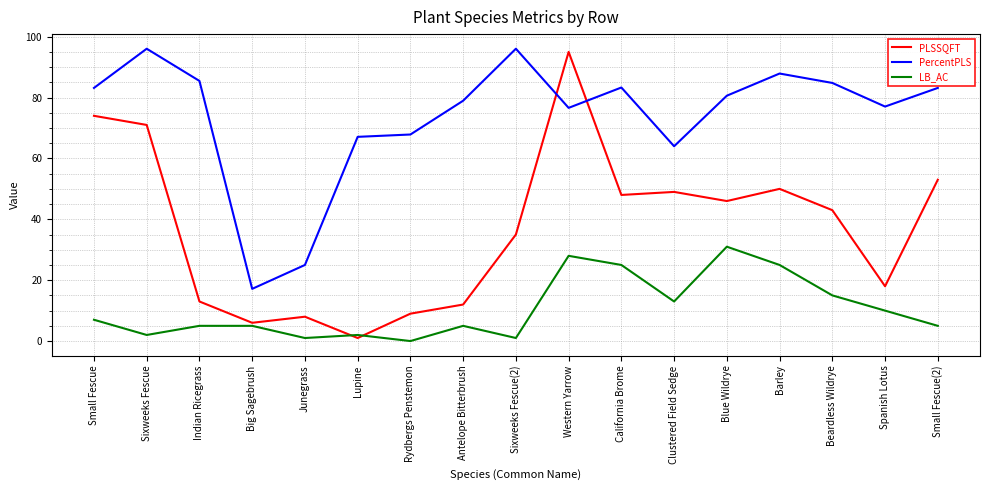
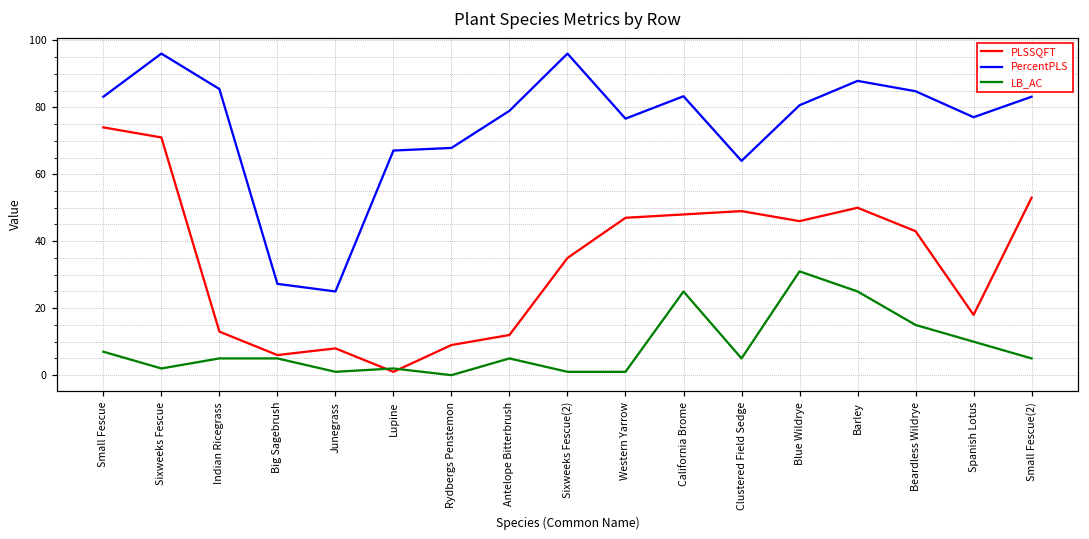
  {
    "PLSSQFT": {
      "Small Fescue": 74,
      "Sixweeks Fescue": 71,
      "Indian Ricegrass": 13,
      "Big Sagebrush": 6,
      "Junegrass": 8,
      "Lupine": 1,
      "Rydbergs Penstemon": 9,
      "Antelope Bitterbrush": 12,
      "Sixweeks Fescue(2)": 35,
-     "Western Yarrow": 95,
+     "Western Yarrow": 47,
      "California Brome": 48,
      "Clustered Field Sedge": 49,
      "Blue Wildrye": 46,
      "Barley": 50,
      "Beardless Wildrye": 43,
      "Spanish Lotus": 18,
      "Small Fescue(2)": 53
    },
    "PercentPLS": {
      "Small Fescue": 83,
      "Sixweeks Fescue": 96,
      "Indian Ricegrass": 85,
-     "Big Sagebrush": 17,
+     "Big Sagebrush": 27,
      "Junegrass": 25,
      "Lupine": 67,
      "Rydbergs Penstemon": 68,
      "Antelope Bitterbrush": 79,
      "Sixweeks Fescue(2)": 96,
      "Western Yarrow": 77,
      "California Brome": 83,
      "Clustered Field Sedge": 64,
      "Blue Wildrye": 81,
      "Barley": 88,
      "Beardless Wildrye": 85,
      "Spanish Lotus": 77,
      "Small Fescue(2)": 83
    },
    "LB_AC": {
      "Small Fescue": 7,
      "Sixweeks Fescue": 2,
      "Indian Ricegrass": 5,
      "Big Sagebrush": 5,
      "Junegrass": 1,
      "Lupine": 2,
      "Rydbergs Penstemon": 0,
      "Antelope Bitterbrush": 5,
      "Sixweeks Fescue(2)": 1,
-     "Western Yarrow": 28,
+     "Western Yarrow": 1,
      "California Brome": 25,
-     "Clustered Field Sedge": 13,
+     "Clustered Field Sedge": 5,
      "Blue Wildrye": 31,
      "Barley": 25,
      "Beardless Wildrye": 15,
      "Spanish Lotus": 10,
      "Small Fescue(2)": 5
    }
  }
